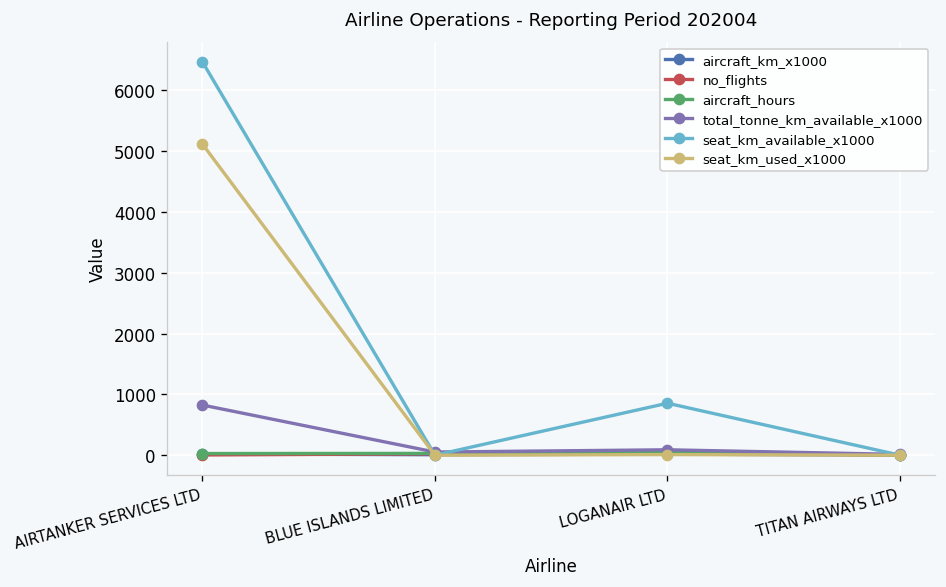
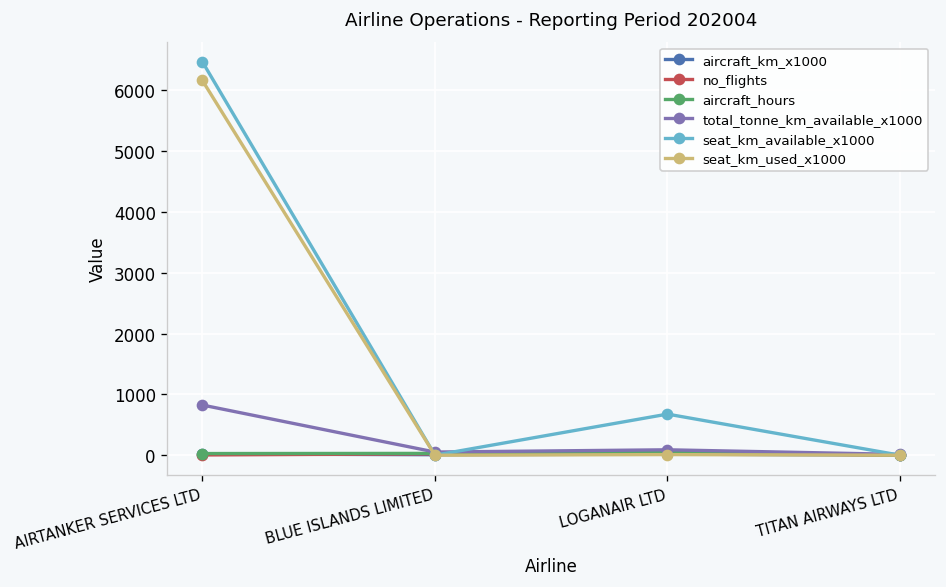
  {
    "seat_km_available_x1000": {
      "AIRTANKER SERVICES LTD": 6500,
-     "LOGANAIR LTD": 900
+     "LOGANAIR LTD": 700
    },
    "seat_km_used_x1000": {
-     "AIRTANKER SERVICES LTD": 5100
+     "AIRTANKER SERVICES LTD": 6200
    }
  }
